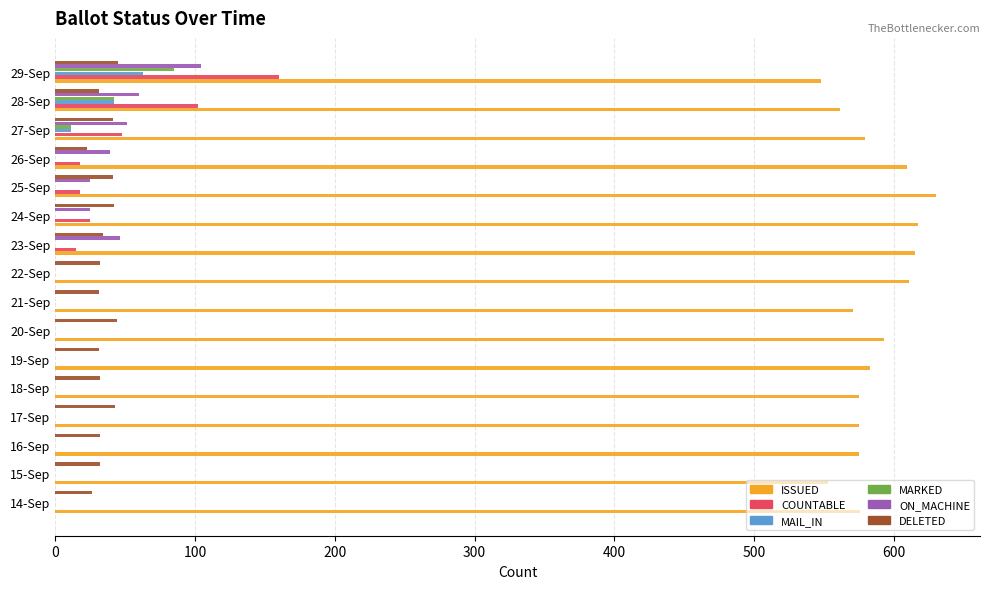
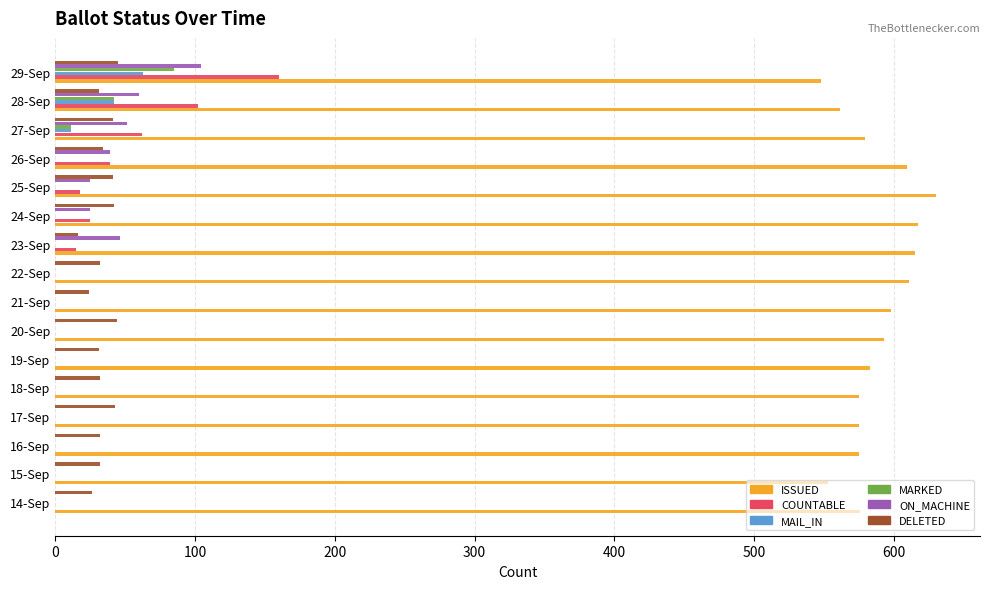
  {
    "ISSUED": {
      "29-Sep": 548,
      "28-Sep": 561,
      "27-Sep": 579,
      "26-Sep": 609,
      "25-Sep": 630,
      "24-Sep": 617,
      "23-Sep": 615,
      "22-Sep": 611,
-     "21-Sep": 571,
+     "21-Sep": 598,
      "20-Sep": 593,
      "19-Sep": 583,
      "18-Sep": 575,
      "17-Sep": 575,
      "16-Sep": 575
    },
    "COUNTABLE": {
      "29-Sep": 160,
      "28-Sep": 102,
-     "27-Sep": 48,
-     "26-Sep": 18,
+     "27-Sep": 62,
+     "26-Sep": 39,
      "25-Sep": 18,
      "24-Sep": 25,
      "23-Sep": 15,
      "22-Sep": 0,
      "21-Sep": 0,
      "20-Sep": 0,
      "19-Sep": 0,
      "18-Sep": 0,
      "17-Sep": 0,
      "16-Sep": 0,
      "15-Sep": 0,
      "14-Sep": 0
    },
    "MAIL_IN": {
      "29-Sep": 63,
      "28-Sep": 42,
      "27-Sep": 11,
      "26-Sep": 0,
      "25-Sep": 0,
      "24-Sep": 0,
      "23-Sep": 0,
      "22-Sep": 0,
      "21-Sep": 0,
      "20-Sep": 0,
      "19-Sep": 0,
      "18-Sep": 0,
      "17-Sep": 0,
      "16-Sep": 0,
      "15-Sep": 0,
      "14-Sep": 0
    },
    "MARKED": {
      "29-Sep": 85,
      "28-Sep": 42,
      "27-Sep": 11,
      "26-Sep": 0,
      "25-Sep": 0,
      "24-Sep": 0,
      "23-Sep": 0,
      "22-Sep": 0,
      "21-Sep": 0,
      "20-Sep": 0,
      "19-Sep": 0,
      "18-Sep": 0,
      "17-Sep": 0,
      "16-Sep": 0,
      "15-Sep": 0,
      "14-Sep": 0
    },
    "ON_MACHINE": {
      "29-Sep": 104,
      "28-Sep": 60,
      "27-Sep": 51,
      "26-Sep": 39,
      "25-Sep": 25,
      "24-Sep": 25,
      "23-Sep": 46,
      "22-Sep": 0,
      "21-Sep": 0,
      "20-Sep": 0,
      "19-Sep": 0,
      "18-Sep": 0,
      "17-Sep": 0,
      "16-Sep": 0,
      "15-Sep": 0,
      "14-Sep": 0
    },
    "DELETED": {
      "29-Sep": 45,
      "28-Sep": 31,
      "27-Sep": 41,
-     "26-Sep": 23,
+     "26-Sep": 34,
      "25-Sep": 41,
      "24-Sep": 42,
-     "23-Sep": 34,
+     "23-Sep": 16,
      "22-Sep": 32,
-     "21-Sep": 31,
+     "21-Sep": 24,
      "20-Sep": 44,
      "19-Sep": 31,
      "18-Sep": 32,
      "17-Sep": 43,
      "16-Sep": 32,
      "15-Sep": 32,
      "14-Sep": 26
    }
  }
